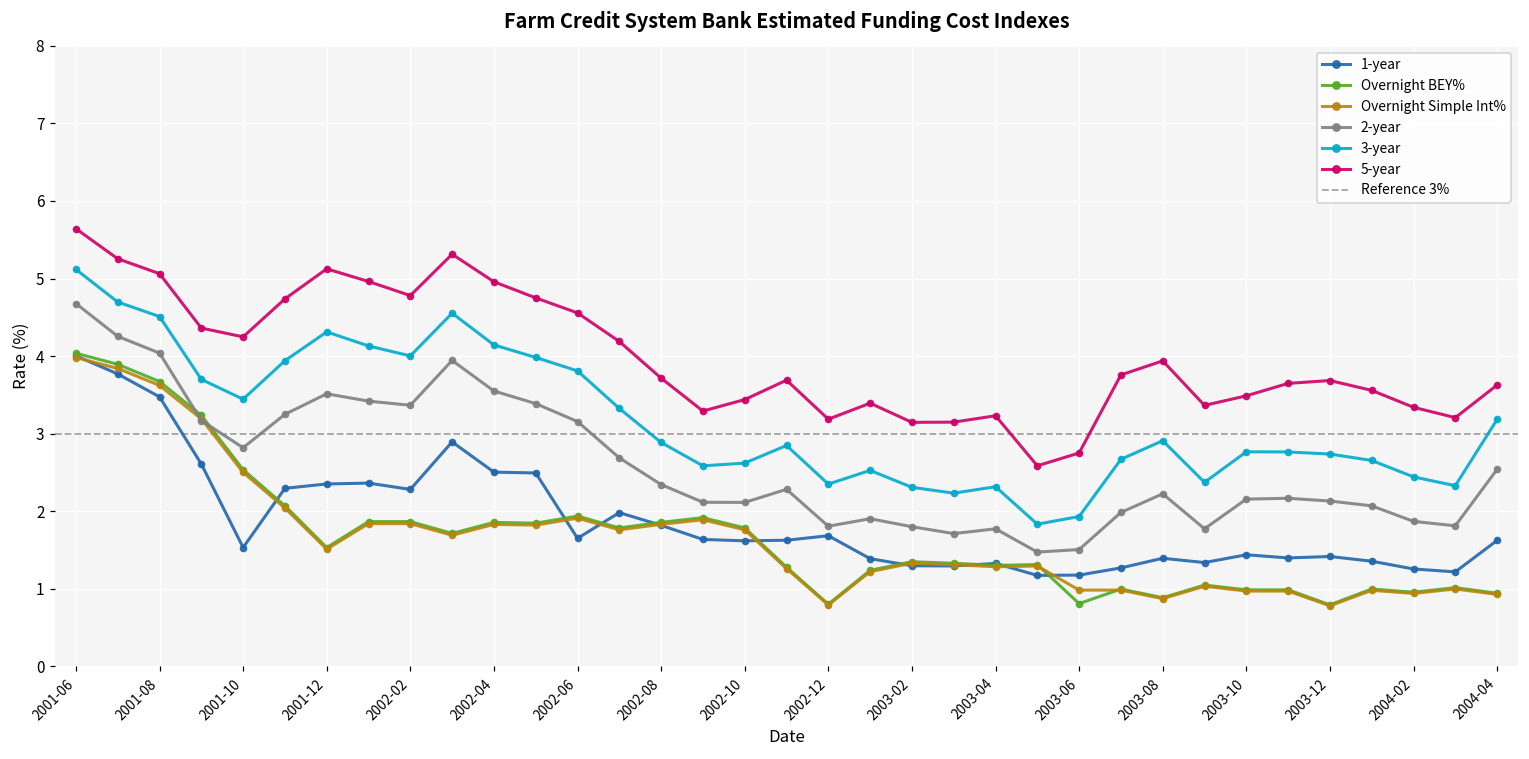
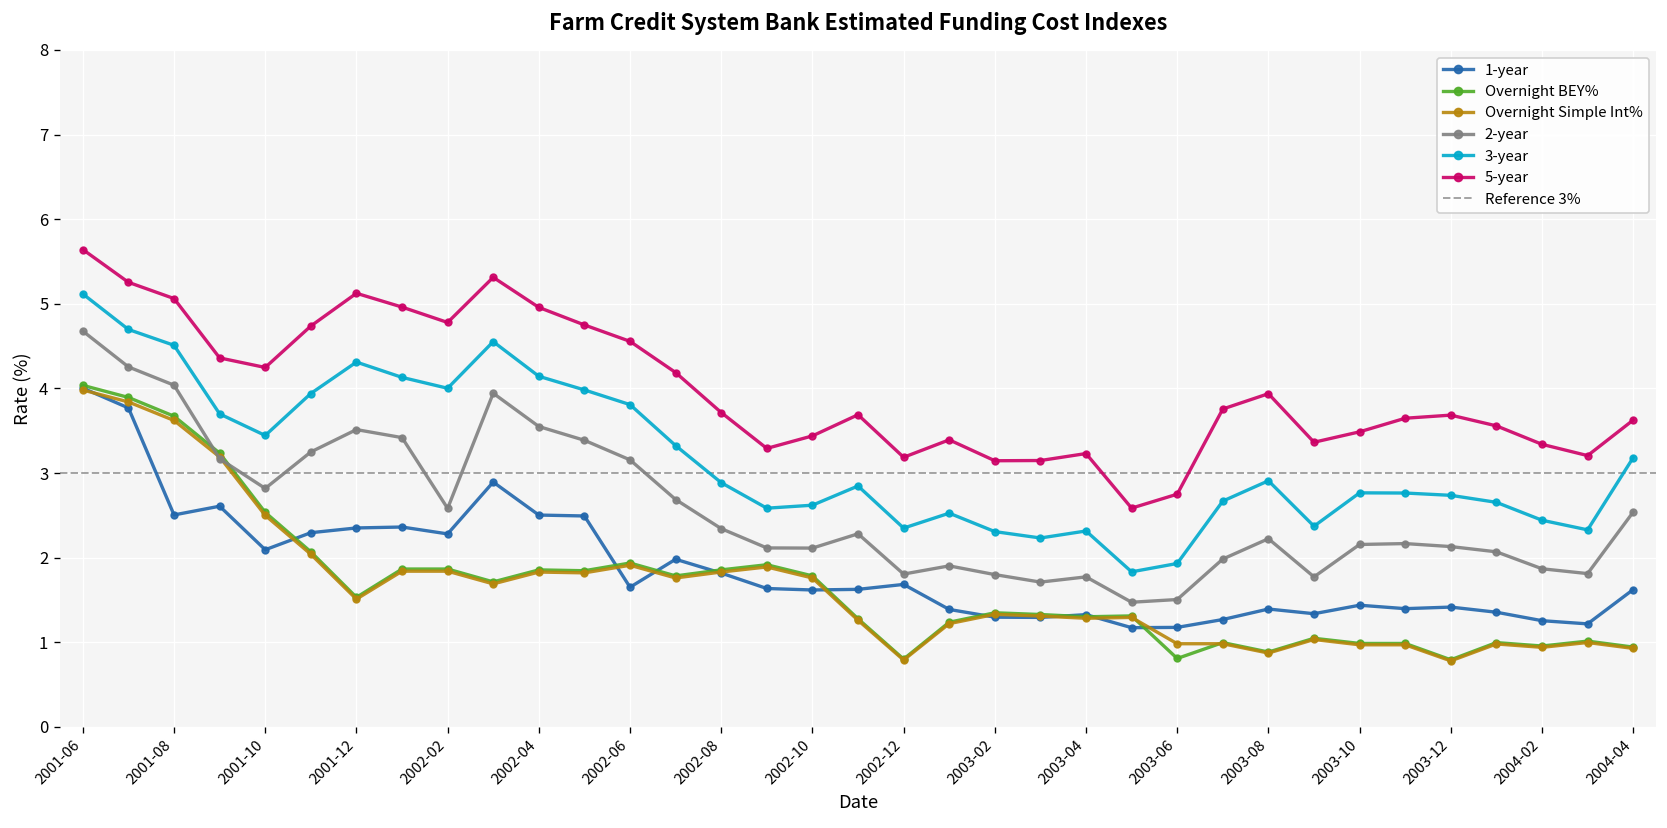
  {
    "1-year": {
-     "2001-08": 3.5,
-     "2001-10": 1.5,
+     "2001-08": 2.5,
+     "2001-10": 2.1,
      "2001-12": 2.4,
      "2002-02": 2.3,
      "2002-04": 2.5,
      "2002-06": 1.7,
      "2002-10": 1.6,
      "2002-12": 1.7,
      "2003-06": 1.2,
      "2003-08": 1.4,
      "2003-10": 1.4,
      "2003-12": 1.4,
      "2004-02": 1.3,
      "2004-04": 1.6
    },
    "Overnight BEY%": {
      "2001-08": 3.7,
      "2003-06": 0.8
    },
    "Overnight Simple Int%": {
      "2001-08": 3.6,
      "2003-06": 1.0
    },
    "2-year": {
      "2001-06": 4.7,
      "2001-08": 4.0,
      "2001-10": 2.8,
      "2001-12": 3.5,
-     "2002-02": 3.4,
+     "2002-02": 2.6,
      "2002-04": 3.5,
      "2002-06": 3.2,
      "2002-08": 2.3,
      "2002-10": 2.1,
      "2002-12": 1.8,
      "2003-02": 1.8,
      "2003-04": 1.8,
      "2003-06": 1.5,
      "2003-08": 2.2,
      "2003-10": 2.2,
      "2003-12": 2.1,
      "2004-02": 1.9,
      "2004-04": 2.5
    },
    "3-year": {
      "2001-06": 5.1,
      "2001-08": 4.5,
      "2001-10": 3.4,
      "2001-12": 4.3,
      "2002-02": 4.0,
      "2002-04": 4.1,
      "2002-06": 3.8,
      "2002-08": 2.9,
      "2002-10": 2.6,
      "2002-12": 2.3,
      "2003-02": 2.3,
      "2003-04": 2.3,
      "2003-06": 1.9,
      "2003-08": 2.9,
      "2003-10": 2.8,
      "2003-12": 2.7,
      "2004-02": 2.4,
      "2004-04": 3.2
    },
    "5-year": {
      "2001-06": 5.6,
      "2001-08": 5.1,
      "2001-10": 4.2,
      "2001-12": 5.1,
      "2002-02": 4.8,
      "2002-04": 5.0,
      "2002-06": 4.6,
      "2002-08": 3.7,
      "2002-10": 3.4,
      "2002-12": 3.2,
      "2003-02": 3.1,
      "2003-04": 3.2,
      "2003-06": 2.8,
      "2003-08": 3.9,
      "2003-10": 3.5,
      "2003-12": 3.7,
      "2004-02": 3.3,
      "2004-04": 3.6
    }
  }
